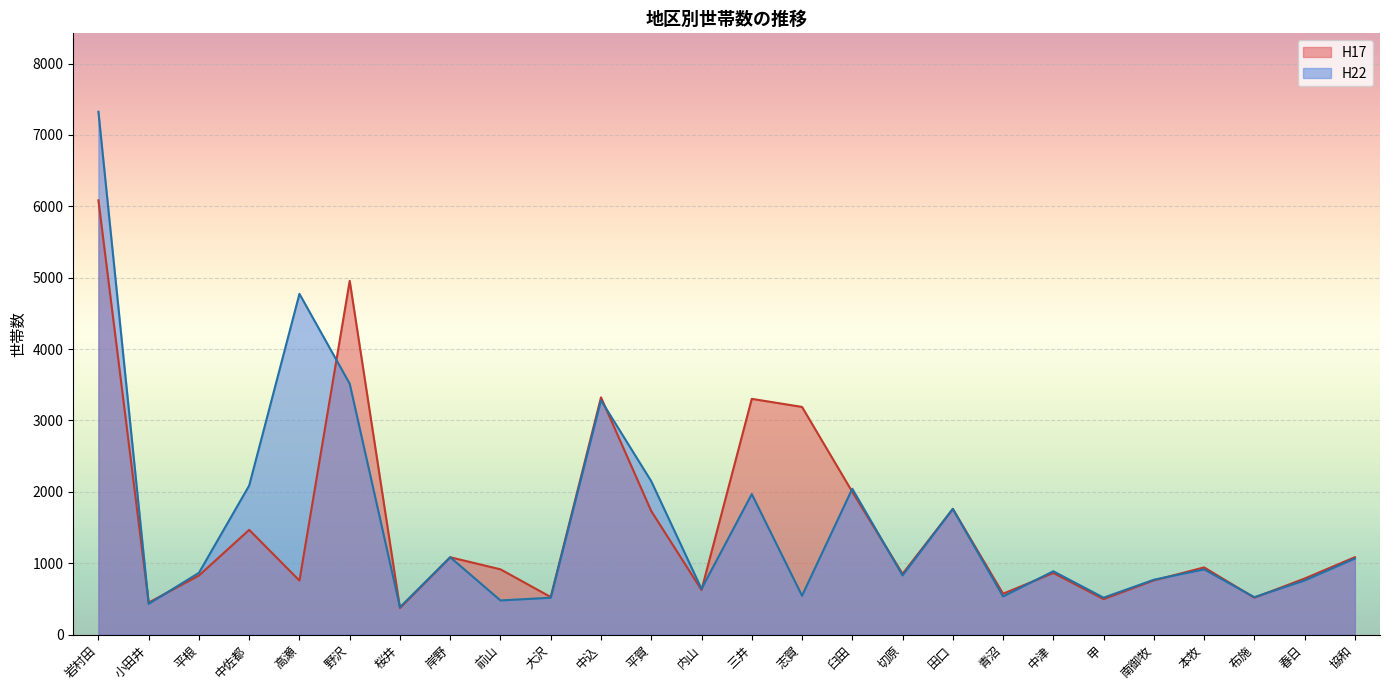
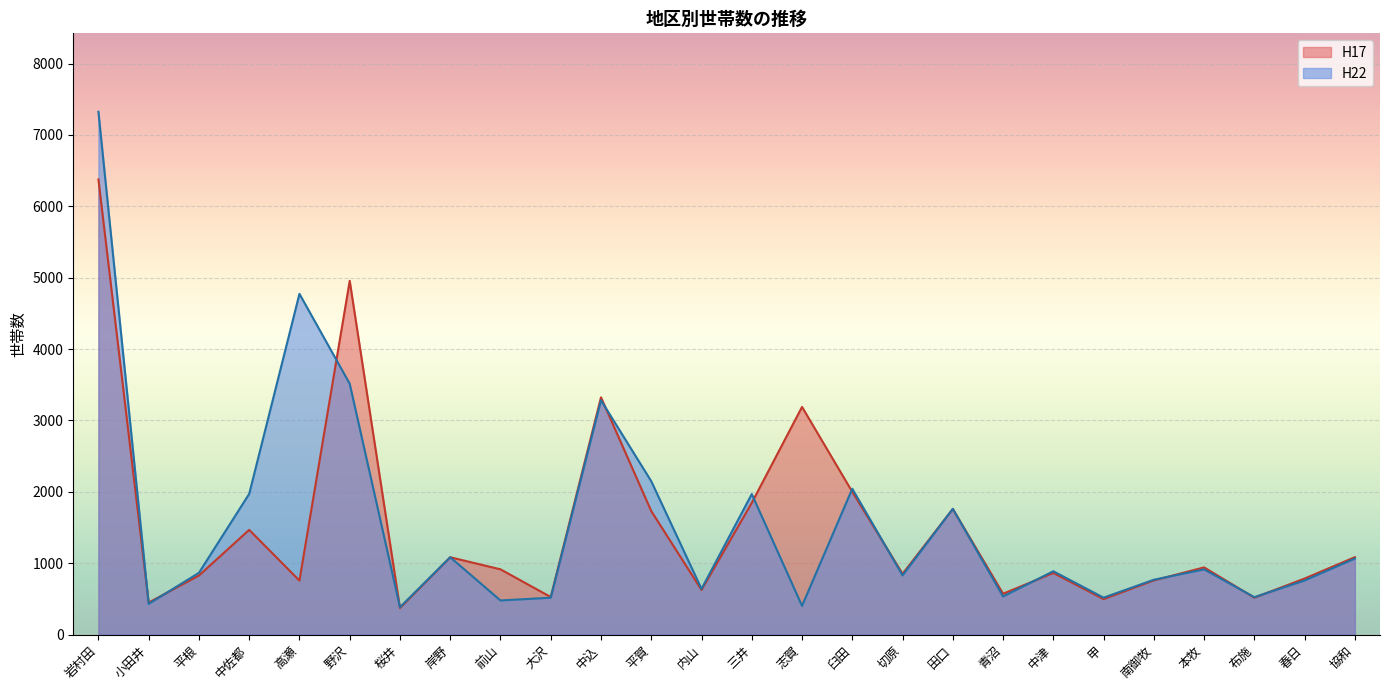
  {
    "H17": {
-     "岩村田": 6100,
+     "岩村田": 6400,
      "平根": 800,
      "中佐都": 1500,
      "高瀬": 800,
      "野沢": 5000,
      "前山": 900,
      "中込": 3300,
      "平賀": 1700,
-     "三井": 3300,
+     "三井": 1800,
      "志賀": 3200,
      "臼田": 2000,
      "青沼": 600
    },
    "H22": {
      "岩村田": 7300,
      "平根": 900,
-     "中佐都": 2100,
+     "中佐都": 2000,
      "高瀬": 4800,
      "野沢": 3500,
      "前山": 500,
      "中込": 3300,
      "平賀": 2100,
      "三井": 2000,
-     "志賀": 500,
+     "志賀": 400,
      "臼田": 2000,
      "青沼": 500
    }
  }
